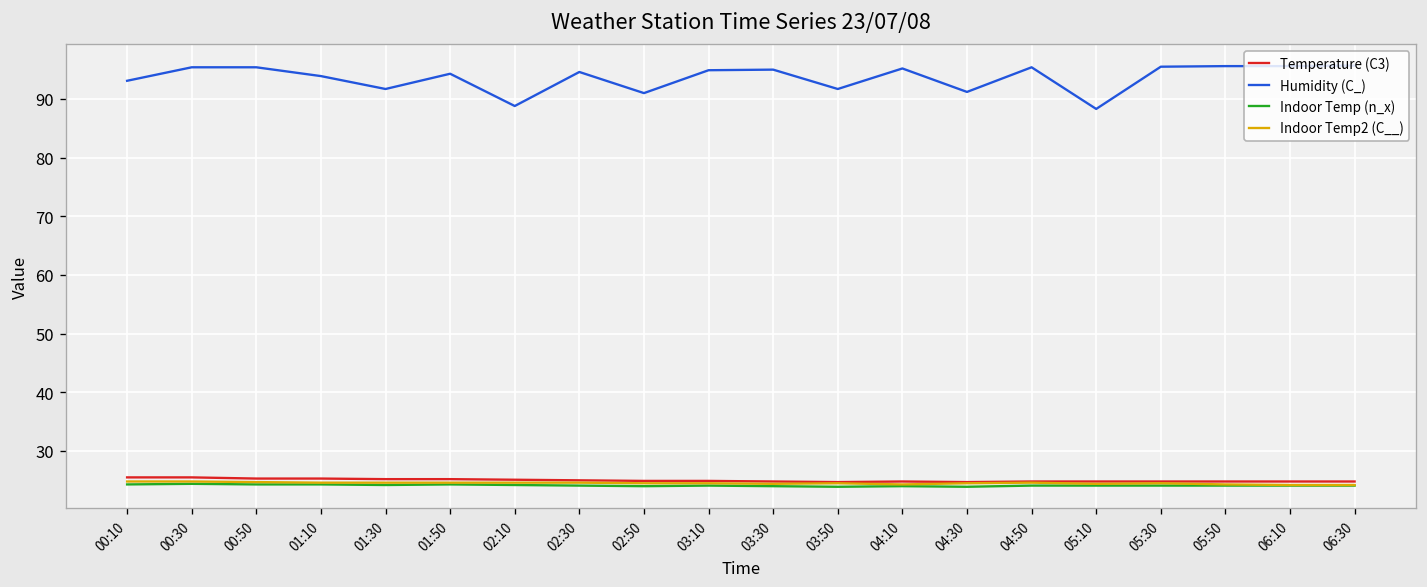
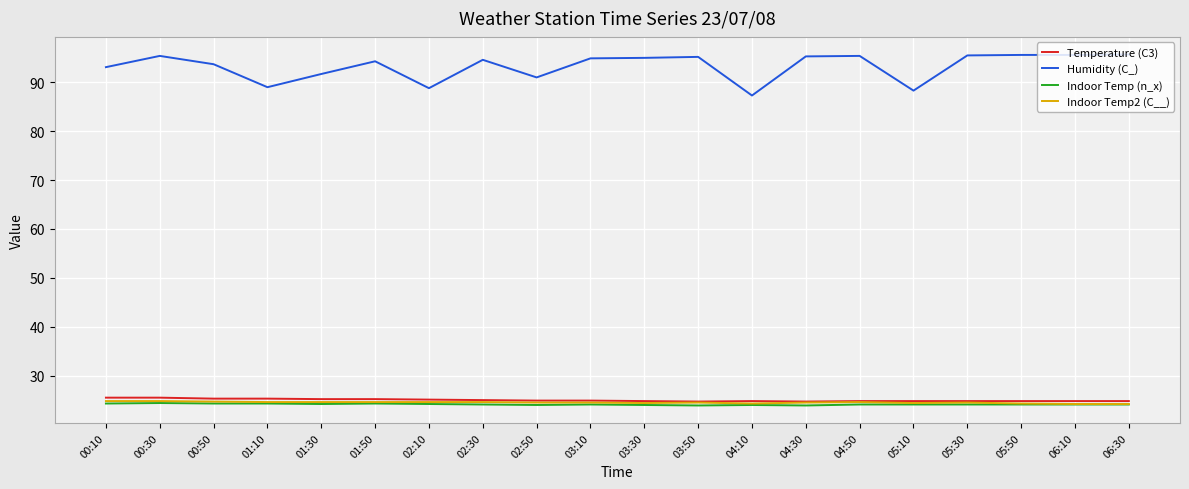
  {
    "Temperature (C3)": {
      "00:10": 26,
      "00:30": 26,
      "00:50": 25,
      "01:10": 25,
      "01:30": 25,
      "01:50": 25,
      "06:10": 25,
      "06:30": 25
    },
    "Humidity (C_)": {
      "00:10": 93,
      "00:30": 95,
-     "00:50": 95,
-     "01:10": 94,
+     "00:50": 94,
+     "01:10": 89,
      "01:30": 92,
      "01:50": 94,
      "02:10": 89,
      "02:30": 95,
      "02:50": 91,
      "03:10": 95,
      "03:30": 95,
-     "03:50": 92,
-     "04:10": 95,
-     "04:30": 91,
+     "03:50": 95,
+     "04:10": 87,
+     "04:30": 95,
      "04:50": 95,
      "05:10": 88,
      "05:30": 96,
      "05:50": 96
    },
    "Indoor Temp (n_x)": {
      "03:50": 24,
      "04:30": 24
    }
  }
